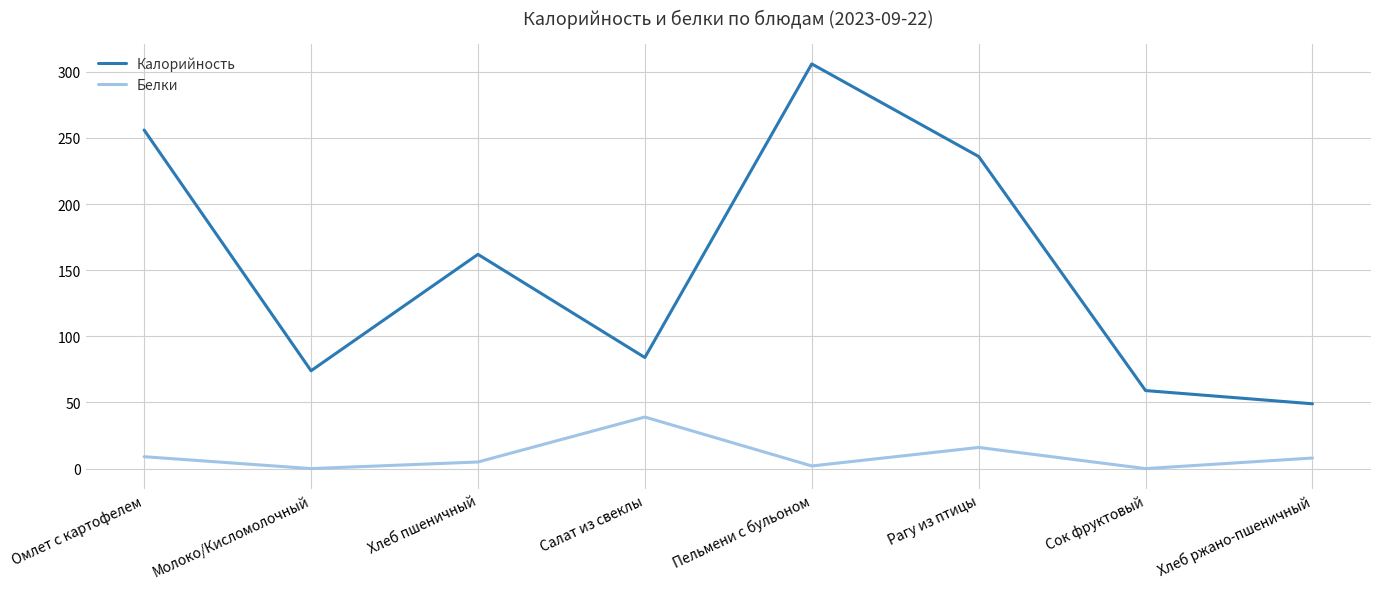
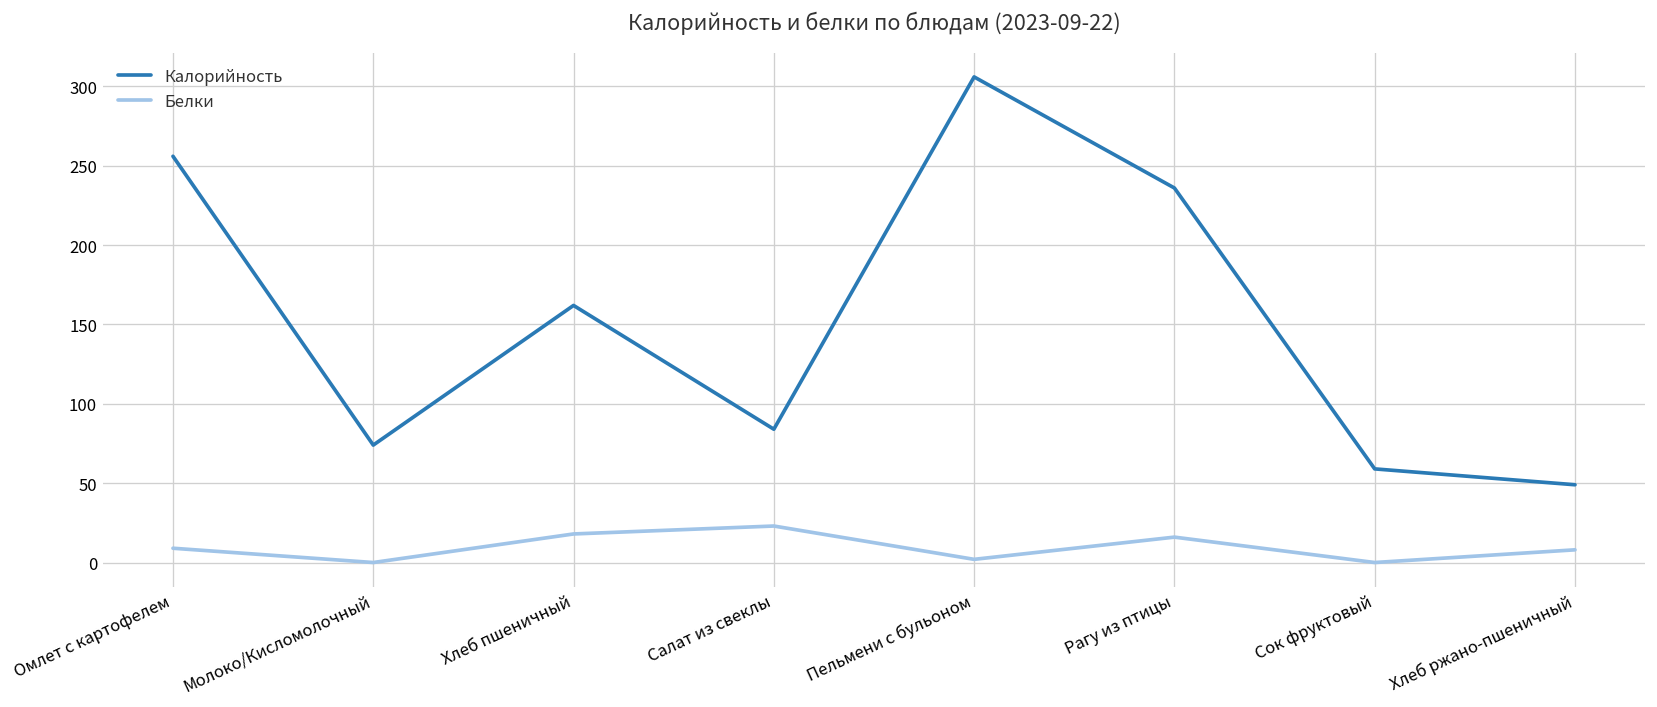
  {
    "Калорийность": {
      "Омлет с картофелем": 256,
      "Молоко/Кисломолочный": 74,
      "Хлеб пшеничный": 162,
      "Салат из свеклы": 84,
      "Пельмени с бульоном": 306,
      "Рагу из птицы": 236,
      "Сок фруктовый": 59,
      "Хлеб ржано-пшеничный": 49
    },
    "Белки": {
      "Омлет с картофелем": 9,
      "Молоко/Кисломолочный": 0,
-     "Хлеб пшеничный": 5,
-     "Салат из свеклы": 39,
+     "Хлеб пшеничный": 18,
+     "Салат из свеклы": 23,
      "Пельмени с бульоном": 2,
      "Рагу из птицы": 16,
      "Сок фруктовый": 0,
      "Хлеб ржано-пшеничный": 8
    }
  }
